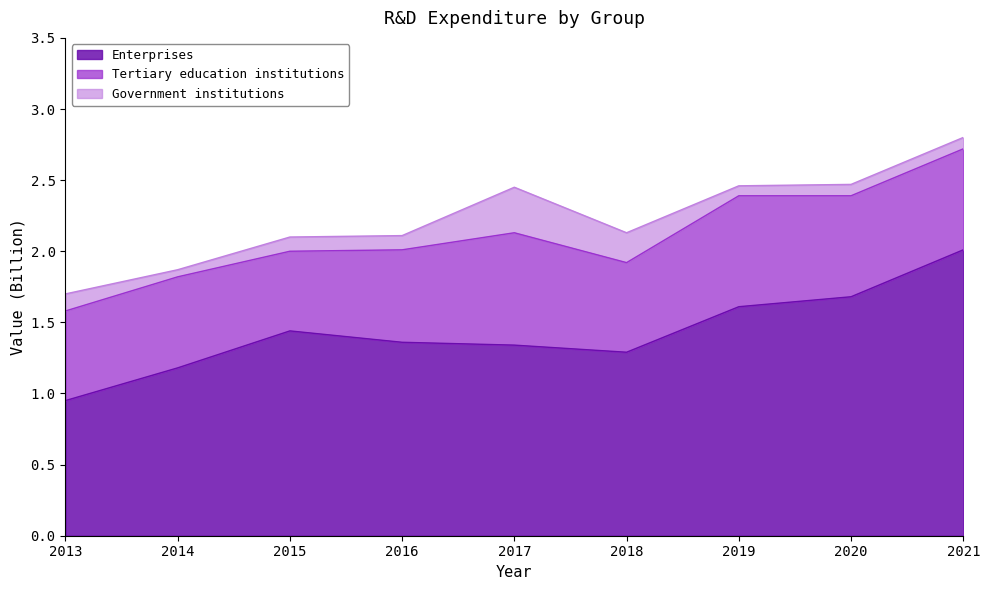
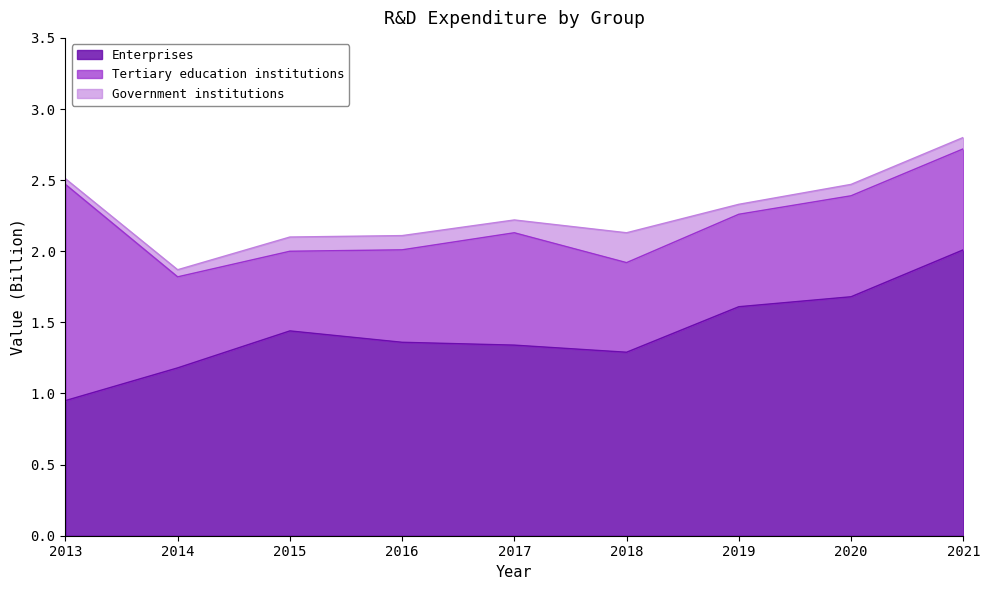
  {
    "Enterprises": {
      "2013": 0.95,
      "2014": 1.18,
      "2015": 1.44,
      "2016": 1.36,
      "2017": 1.34,
      "2018": 1.29,
      "2019": 1.61,
      "2020": 1.68,
      "2021": 2.01
    },
    "Tertiary education institutions": {
-     "2013": 0.63,
+     "2013": 1.52,
      "2014": 0.64,
      "2015": 0.56,
      "2016": 0.65,
      "2017": 0.79,
      "2018": 0.63,
-     "2019": 0.78,
+     "2019": 0.65,
      "2020": 0.71,
      "2021": 0.71
    },
    "Government institutions": {
-     "2013": 0.12,
+     "2013": 0.04,
      "2014": 0.05,
      "2015": 0.10,
      "2016": 0.10,
-     "2017": 0.32,
+     "2017": 0.09,
      "2018": 0.21,
      "2019": 0.07,
      "2020": 0.08,
      "2021": 0.08
    }
  }
